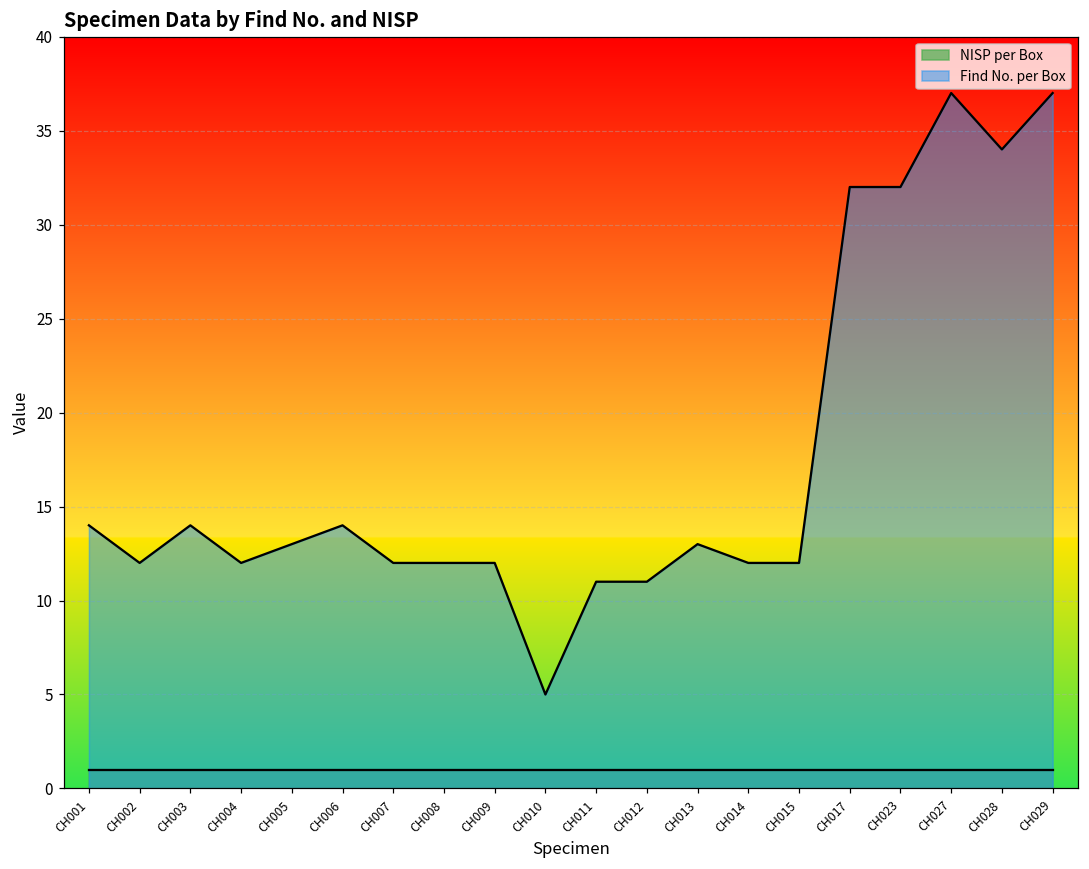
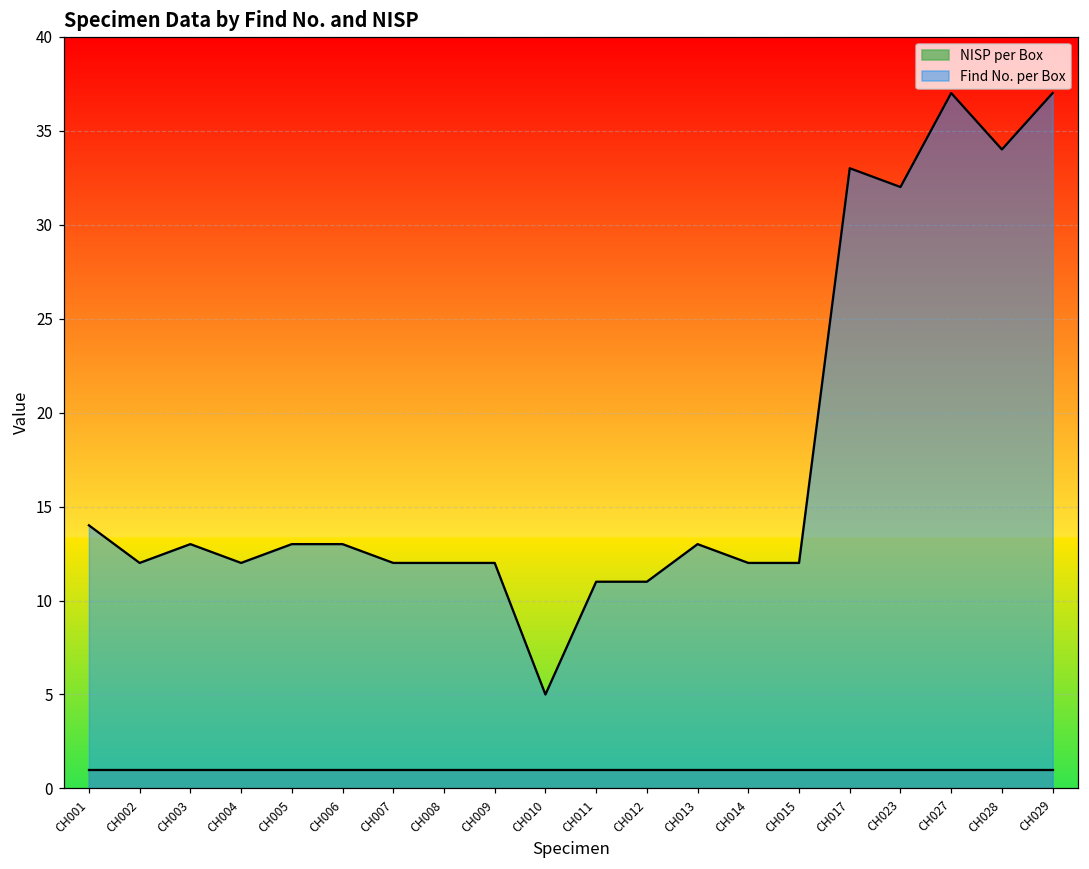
  {
    "NISP per Box": {
      "CH001": 1,
      "CH002": 1,
      "CH003": 1,
      "CH004": 1,
      "CH005": 1,
      "CH006": 1,
      "CH007": 1,
      "CH008": 1,
      "CH009": 1,
      "CH010": 1,
      "CH011": 1,
      "CH012": 1,
      "CH013": 1,
      "CH014": 1,
      "CH015": 1,
      "CH017": 1,
      "CH023": 1,
      "CH027": 1,
      "CH028": 1,
      "CH029": 1
    },
    "Find No. per Box": {
      "CH001": 14,
      "CH002": 12,
-     "CH003": 14,
+     "CH003": 13,
      "CH004": 12,
      "CH005": 13,
-     "CH006": 14,
+     "CH006": 13,
      "CH007": 12,
      "CH008": 12,
      "CH009": 12,
      "CH010": 5,
      "CH011": 11,
      "CH012": 11,
      "CH013": 13,
      "CH014": 12,
      "CH015": 12,
-     "CH017": 32,
+     "CH017": 33,
      "CH023": 32,
      "CH027": 37,
      "CH028": 34,
      "CH029": 37
    }
  }
